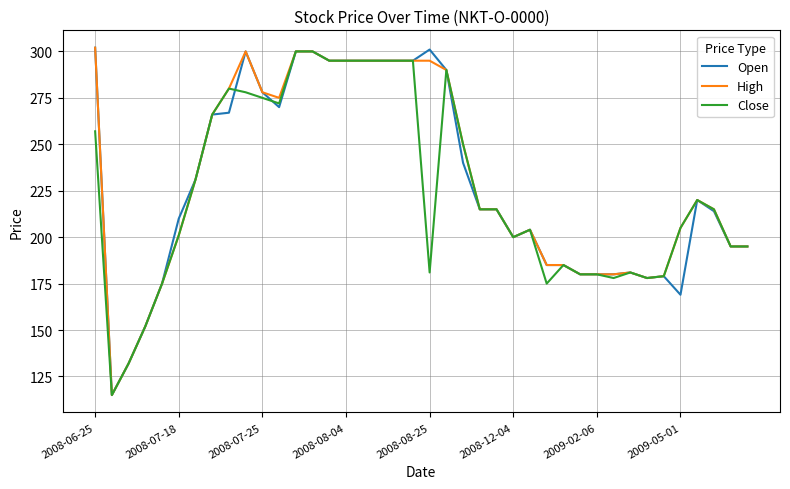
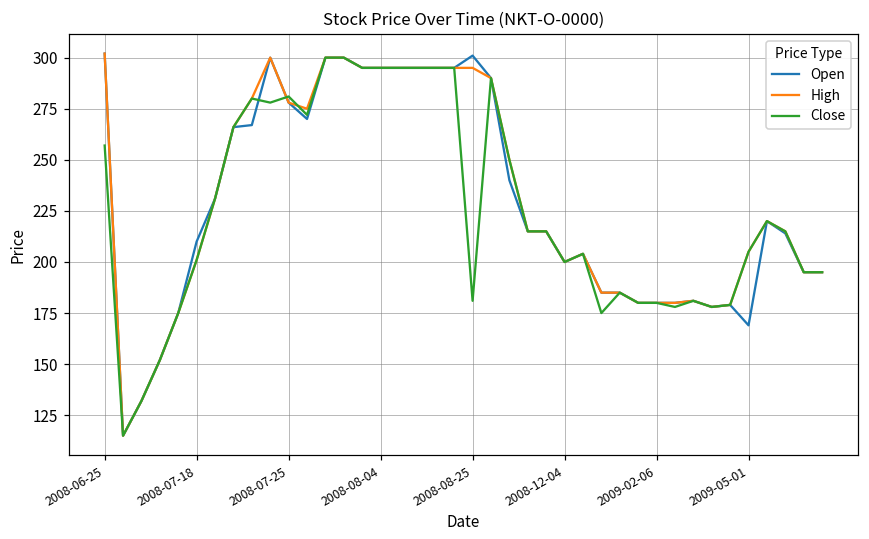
  {
    "Open": {
      "2008-07-18": 210,
      "2008-08-25": 301,
      "2009-05-01": 169
    },
    "High": {
      "2008-08-25": 295
    },
    "Close": {
      "2008-06-25": 257,
-     "2008-07-25": 275,
+     "2008-07-25": 281,
      "2008-08-25": 181
    }
  }
